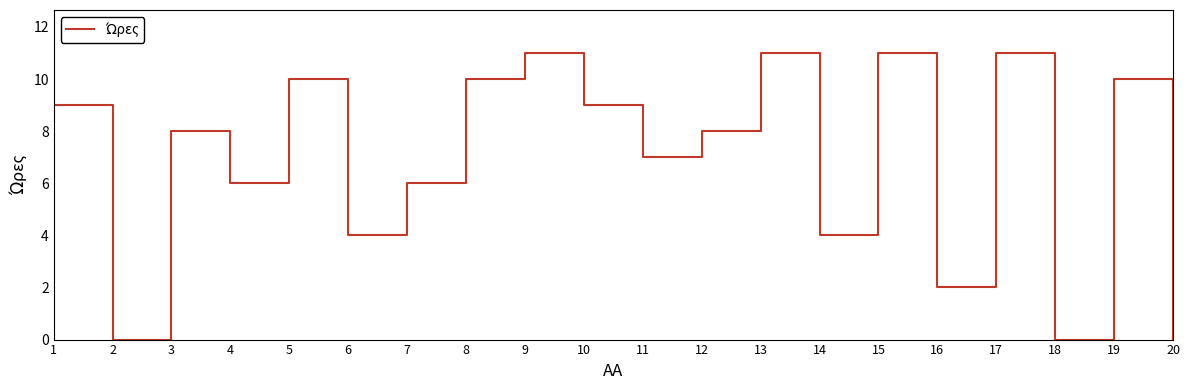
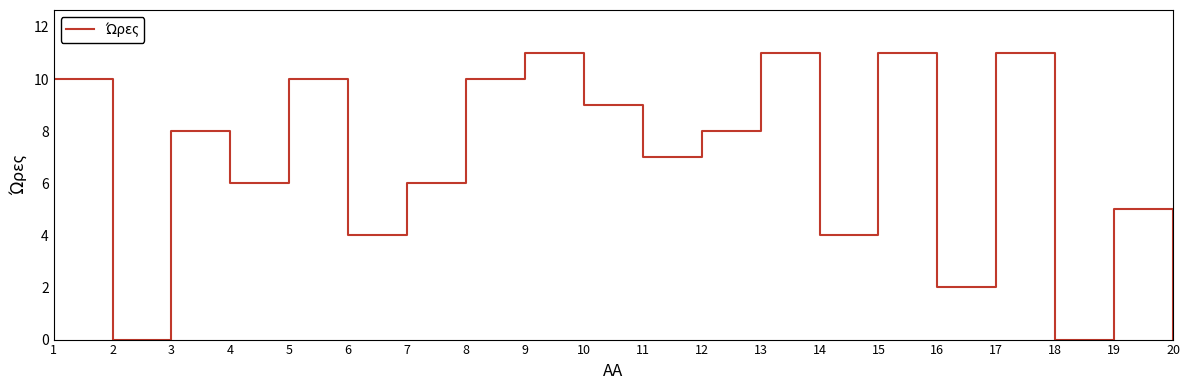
  {
-   "1": 9,
+   "1": 10,
    "2": 0,
    "3": 8,
    "4": 6,
    "5": 10,
    "6": 4,
    "7": 6,
    "8": 10,
    "9": 11,
    "10": 9,
    "11": 7,
    "12": 8,
    "13": 11,
    "14": 4,
    "15": 11,
    "16": 2,
    "17": 11,
    "18": 0,
-   "19": 10,
+   "19": 5,
    "20": 0
  }
